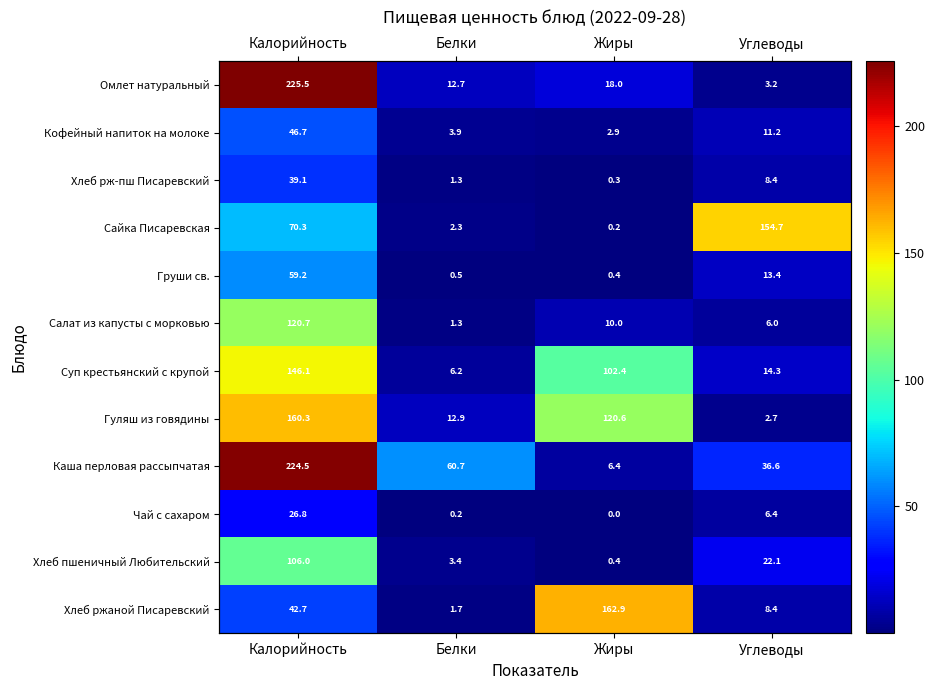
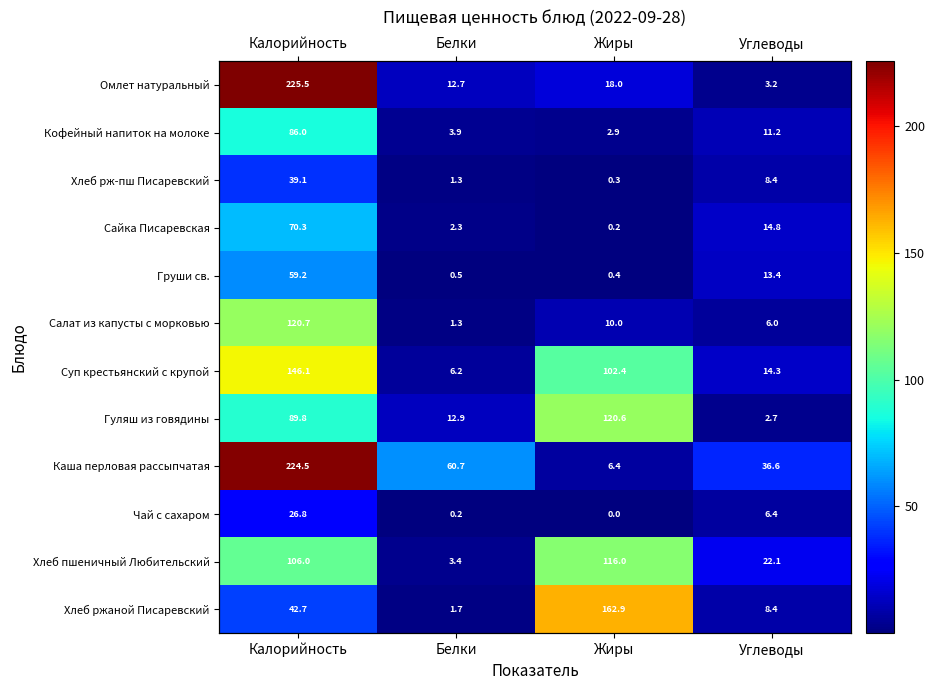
  {
    "Омлет натуральный": {
      "Калорийность": 225.5,
      "Белки": 12.7,
      "Жиры": 18.0,
      "Углеводы": 3.2
    },
    "Кофейный напиток на молоке": {
-     "Калорийность": 46.7,
+     "Калорийность": 86.0,
      "Белки": 3.9,
      "Жиры": 2.9,
      "Углеводы": 11.2
    },
    "Хлеб рж-пш Писаревский": {
      "Калорийность": 39.1,
      "Белки": 1.3,
      "Жиры": 0.3,
      "Углеводы": 8.4
    },
    "Сайка Писаревская": {
      "Калорийность": 70.3,
      "Белки": 2.3,
      "Жиры": 0.2,
-     "Углеводы": 154.7
+     "Углеводы": 14.8
    },
    "Груши св.": {
      "Калорийность": 59.2,
      "Белки": 0.5,
      "Жиры": 0.4,
      "Углеводы": 13.4
    },
    "Салат из капусты с морковью": {
      "Калорийность": 120.7,
      "Белки": 1.3,
      "Жиры": 10.0,
      "Углеводы": 6.0
    },
    "Суп крестьянский с крупой": {
      "Калорийность": 146.1,
      "Белки": 6.2,
      "Жиры": 102.4,
      "Углеводы": 14.3
    },
    "Гуляш из говядины": {
-     "Калорийность": 160.3,
+     "Калорийность": 89.8,
      "Белки": 12.9,
      "Жиры": 120.6,
      "Углеводы": 2.7
    },
    "Каша перловая рассыпчатая": {
      "Калорийность": 224.5,
      "Белки": 60.7,
      "Жиры": 6.4,
      "Углеводы": 36.6
    },
    "Чай с сахаром": {
      "Калорийность": 26.8,
      "Белки": 0.2,
      "Жиры": 0.0,
      "Углеводы": 6.4
    },
    "Хлеб пшеничный Любительский": {
      "Калорийность": 106.0,
      "Белки": 3.4,
-     "Жиры": 0.4,
+     "Жиры": 116.0,
      "Углеводы": 22.1
    },
    "Хлеб ржаной Писаревский": {
      "Калорийность": 42.7,
      "Белки": 1.7,
      "Жиры": 162.9,
      "Углеводы": 8.4
    }
  }
